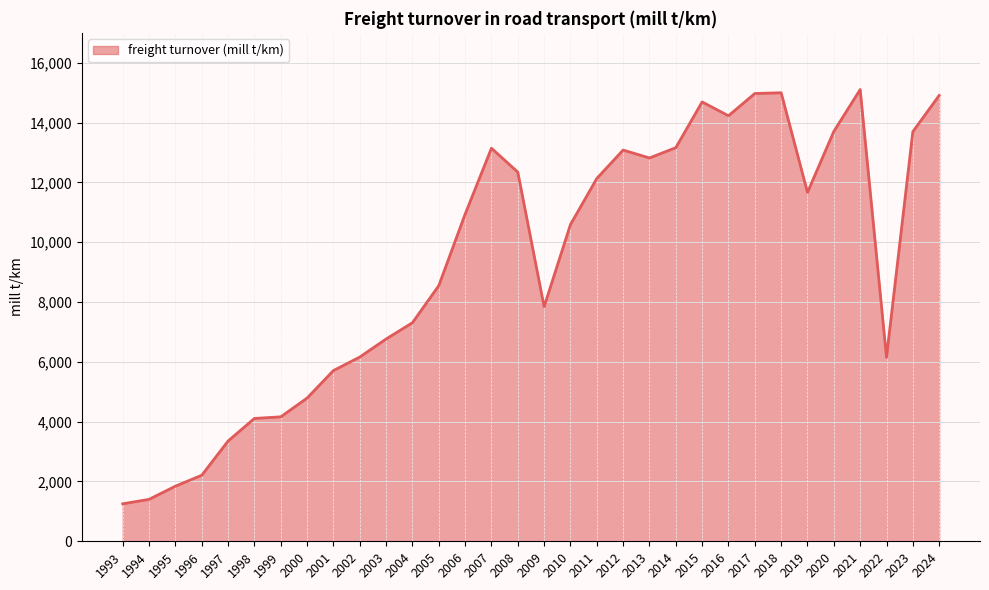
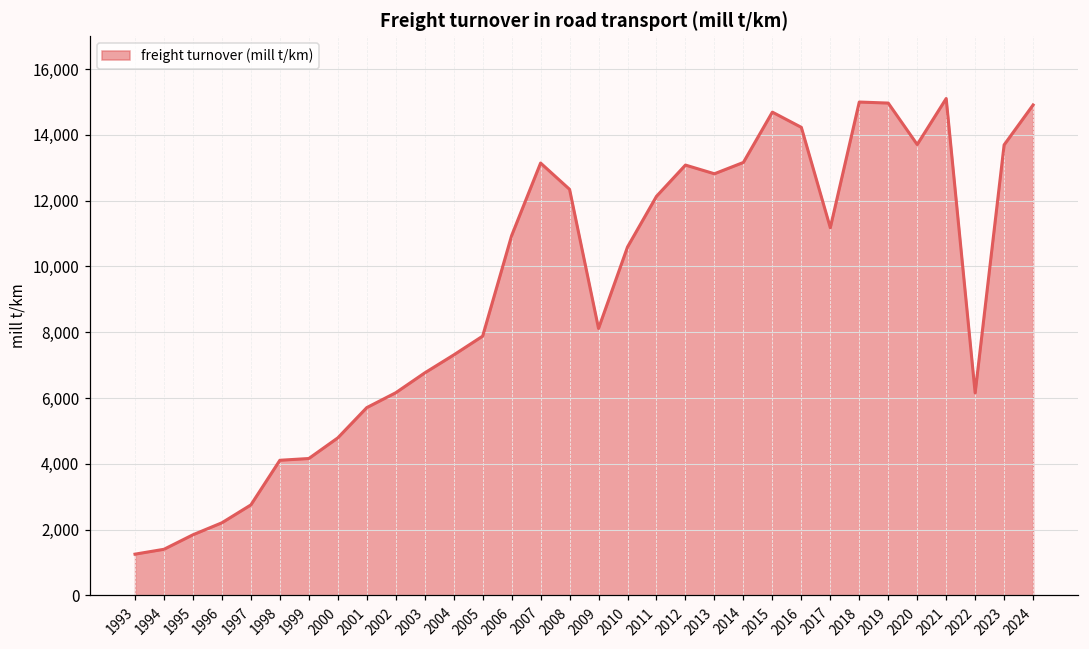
  {
    "1993": "1,300",
    "1994": "1,400",
    "1995": "1,800",
    "1996": "2,200",
-   "1997": "3,400",
+   "1997": "2,800",
    "1998": "4,100",
    "1999": "4,200",
    "2000": "4,800",
    "2001": "5,700",
    "2002": "6,200",
    "2003": "6,800",
    "2004": "7,300",
-   "2005": "8,500",
+   "2005": "7,900",
    "2006": "10,900",
    "2007": "13,100",
    "2008": "12,300",
-   "2009": "7,800",
+   "2009": "8,100",
    "2010": "10,600",
    "2011": "12,100",
    "2012": "13,100",
    "2013": "12,800",
    "2014": "13,200",
    "2015": "14,700",
    "2016": "14,200",
-   "2017": "15,000",
+   "2017": "11,200",
    "2018": "15,000",
-   "2019": "11,700",
+   "2019": "15,000",
    "2020": "13,700",
    "2021": "15,100",
    "2022": "6,200",
    "2023": "13,700",
    "2024": "14,900"
  }
